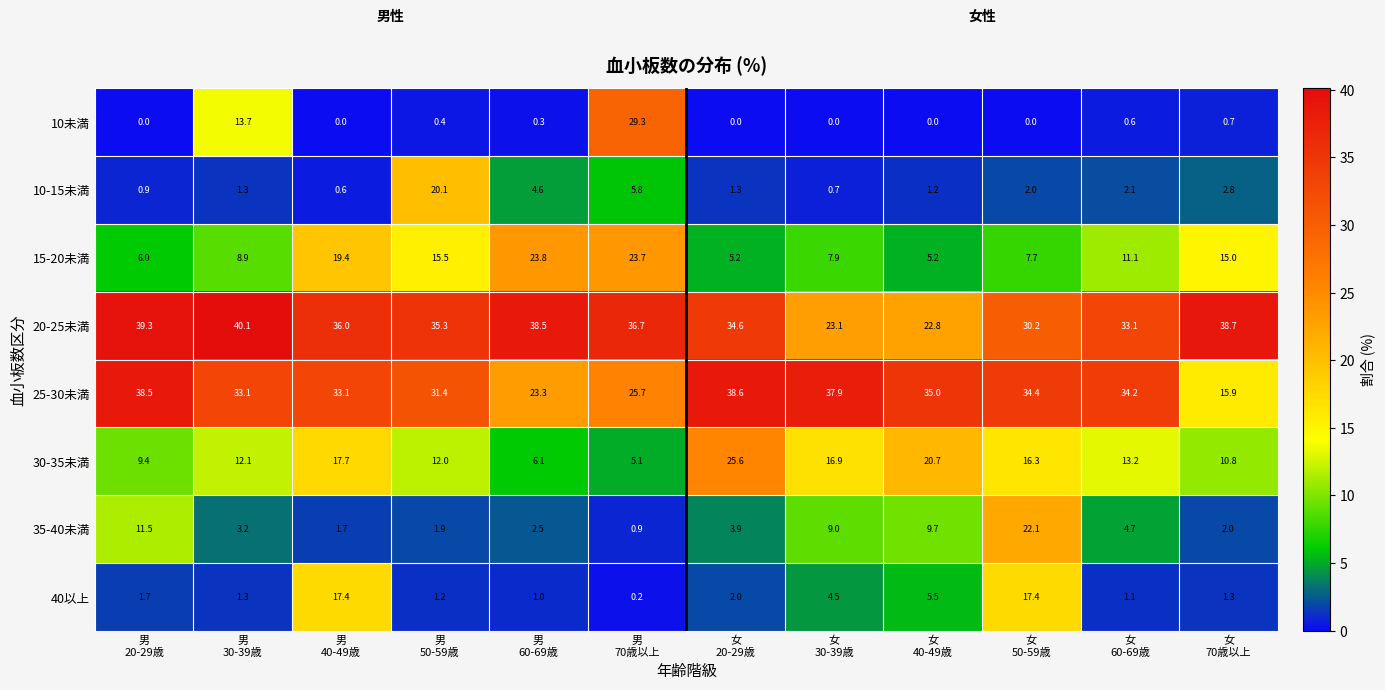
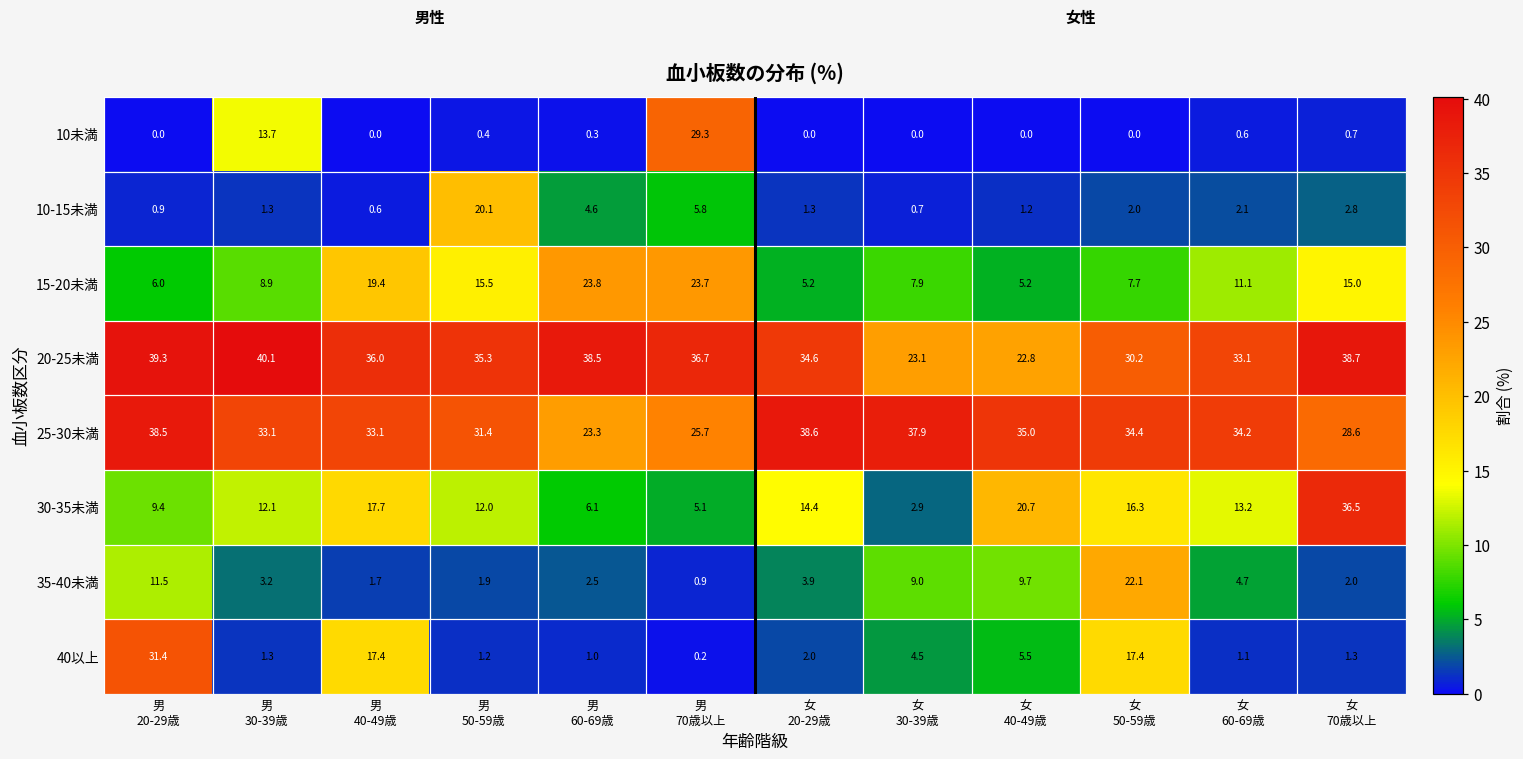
  {
    "10未満": {
      "男 20-29歳": 0.0,
      "男 30-39歳": 13.7,
      "男 40-49歳": 0.0,
      "男 50-59歳": 0.4,
      "男 60-69歳": 0.3,
      "男 70歳以上": 29.3,
      "女 20-29歳": 0.0,
      "女 30-39歳": 0.0,
      "女 40-49歳": 0.0,
      "女 50-59歳": 0.0,
      "女 60-69歳": 0.6,
      "女 70歳以上": 0.7
    },
    "10-15未満": {
      "男 20-29歳": 0.9,
      "男 30-39歳": 1.3,
      "男 40-49歳": 0.6,
      "男 50-59歳": 20.1,
      "男 60-69歳": 4.6,
      "男 70歳以上": 5.8,
      "女 20-29歳": 1.3,
      "女 30-39歳": 0.7,
      "女 40-49歳": 1.2,
      "女 50-59歳": 2.0,
      "女 60-69歳": 2.1,
      "女 70歳以上": 2.8
    },
    "15-20未満": {
      "男 20-29歳": 6.0,
      "男 30-39歳": 8.9,
      "男 40-49歳": 19.4,
      "男 50-59歳": 15.5,
      "男 60-69歳": 23.8,
      "男 70歳以上": 23.7,
      "女 20-29歳": 5.2,
      "女 30-39歳": 7.9,
      "女 40-49歳": 5.2,
      "女 50-59歳": 7.7,
      "女 60-69歳": 11.1,
      "女 70歳以上": 15.0
    },
    "20-25未満": {
      "男 20-29歳": 39.3,
      "男 30-39歳": 40.1,
      "男 40-49歳": 36.0,
      "男 50-59歳": 35.3,
      "男 60-69歳": 38.5,
      "男 70歳以上": 36.7,
      "女 20-29歳": 34.6,
      "女 30-39歳": 23.1,
      "女 40-49歳": 22.8,
      "女 50-59歳": 30.2,
      "女 60-69歳": 33.1,
      "女 70歳以上": 38.7
    },
    "25-30未満": {
      "男 20-29歳": 38.5,
      "男 30-39歳": 33.1,
      "男 40-49歳": 33.1,
      "男 50-59歳": 31.4,
      "男 60-69歳": 23.3,
      "男 70歳以上": 25.7,
      "女 20-29歳": 38.6,
      "女 30-39歳": 37.9,
      "女 40-49歳": 35.0,
      "女 50-59歳": 34.4,
      "女 60-69歳": 34.2,
-     "女 70歳以上": 15.9
+     "女 70歳以上": 28.6
    },
    "30-35未満": {
      "男 20-29歳": 9.4,
      "男 30-39歳": 12.1,
      "男 40-49歳": 17.7,
      "男 50-59歳": 12.0,
      "男 60-69歳": 6.1,
      "男 70歳以上": 5.1,
-     "女 20-29歳": 25.6,
-     "女 30-39歳": 16.9,
+     "女 20-29歳": 14.4,
+     "女 30-39歳": 2.9,
      "女 40-49歳": 20.7,
      "女 50-59歳": 16.3,
      "女 60-69歳": 13.2,
-     "女 70歳以上": 10.8
+     "女 70歳以上": 36.5
    },
    "35-40未満": {
      "男 20-29歳": 11.5,
      "男 30-39歳": 3.2,
      "男 40-49歳": 1.7,
      "男 50-59歳": 1.9,
      "男 60-69歳": 2.5,
      "男 70歳以上": 0.9,
      "女 20-29歳": 3.9,
      "女 30-39歳": 9.0,
      "女 40-49歳": 9.7,
      "女 50-59歳": 22.1,
      "女 60-69歳": 4.7,
      "女 70歳以上": 2.0
    },
    "40以上": {
-     "男 20-29歳": 1.7,
+     "男 20-29歳": 31.4,
      "男 30-39歳": 1.3,
      "男 40-49歳": 17.4,
      "男 50-59歳": 1.2,
      "男 60-69歳": 1.0,
      "男 70歳以上": 0.2,
      "女 20-29歳": 2.0,
      "女 30-39歳": 4.5,
      "女 40-49歳": 5.5,
      "女 50-59歳": 17.4,
      "女 60-69歳": 1.1,
      "女 70歳以上": 1.3
    }
  }
